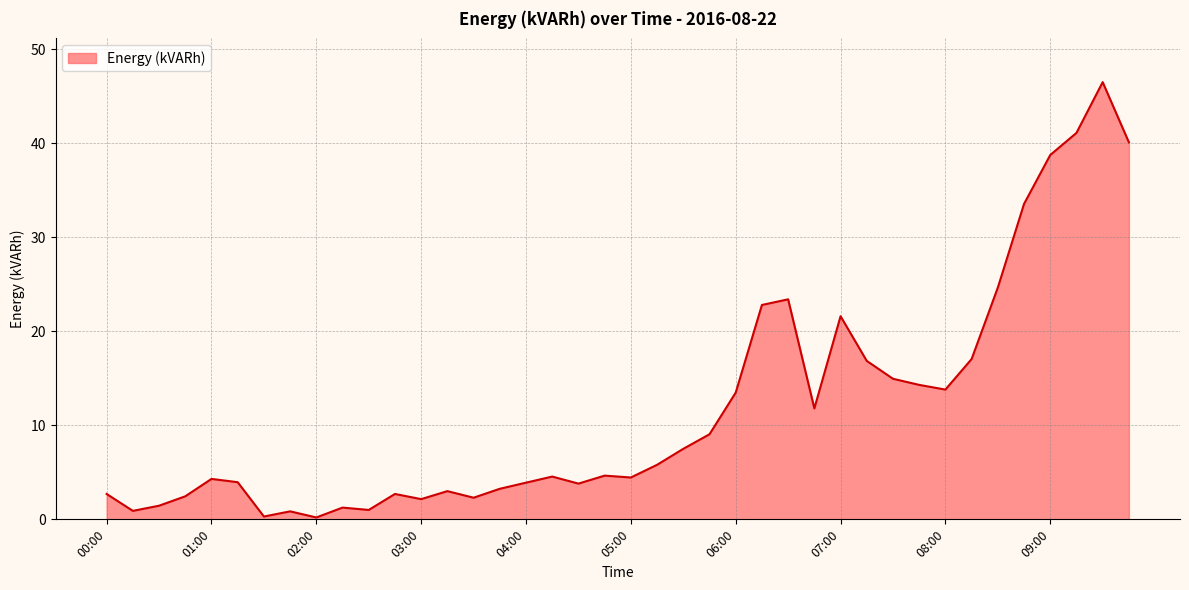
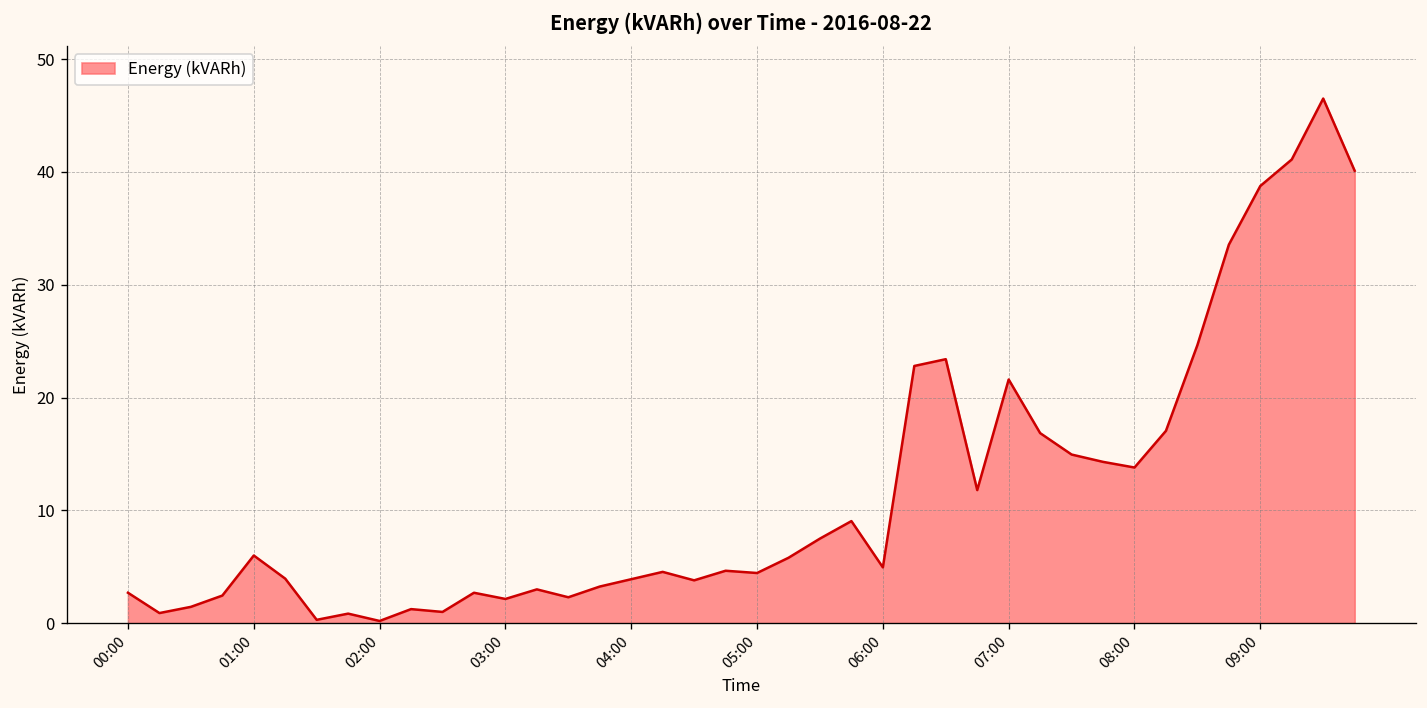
  {
    "00:00": 3,
-   "01:00": 4,
+   "01:00": 6,
    "02:00": 0,
    "03:00": 2,
    "04:00": 4,
    "05:00": 4,
-   "06:00": 13,
+   "06:00": 5,
    "07:00": 22,
    "08:00": 14,
    "09:00": 39
  }
